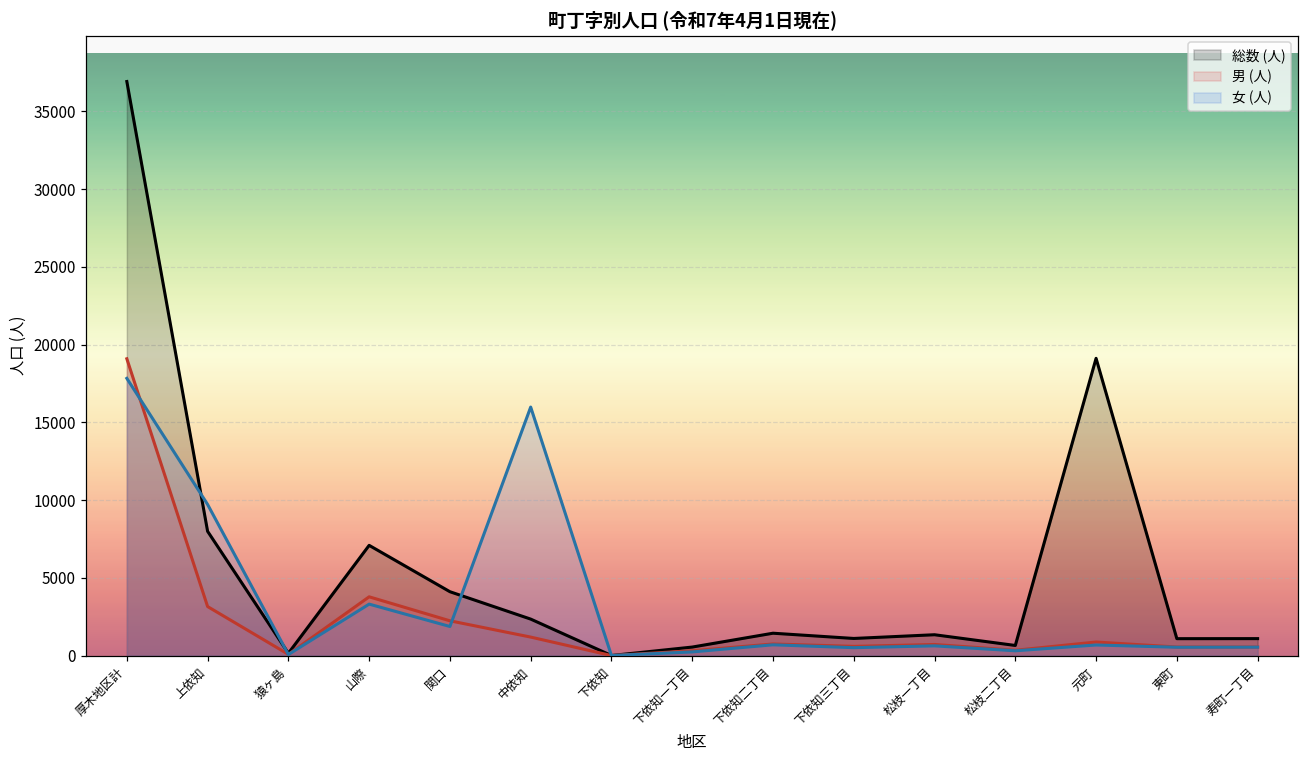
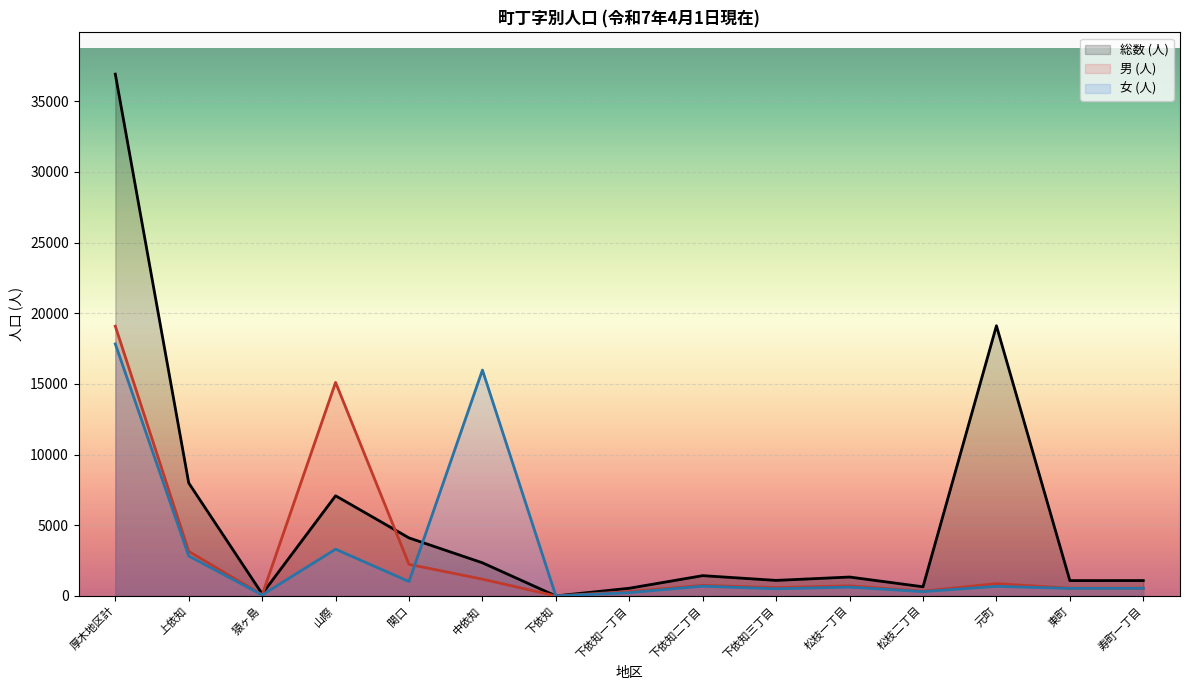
  {
    "総数 (人)": {
      "厚木地区計": 36900,
      "上依知": 8000,
      "山際": 7100,
      "関口": 4100,
      "中依知": 2300,
      "下依知一丁目": 500,
      "下依知二丁目": 1400,
      "下依知三丁目": 1100,
      "松枝一丁目": 1300,
      "松枝二丁目": 700,
      "元町": 19100,
      "東町": 1100,
      "寿町一丁目": 1100
    },
    "男 (人)": {
      "厚木地区計": 19100,
      "上依知": 3200,
-     "山際": 3800,
+     "山際": 15100,
      "関口": 2200,
      "中依知": 1200,
      "元町": 900
    },
    "女 (人)": {
      "厚木地区計": 17800,
-     "上依知": 9700,
+     "上依知": 2800,
      "山際": 3300,
-     "関口": 1900,
+     "関口": 1000,
      "中依知": 16000,
      "元町": 700
    }
  }
